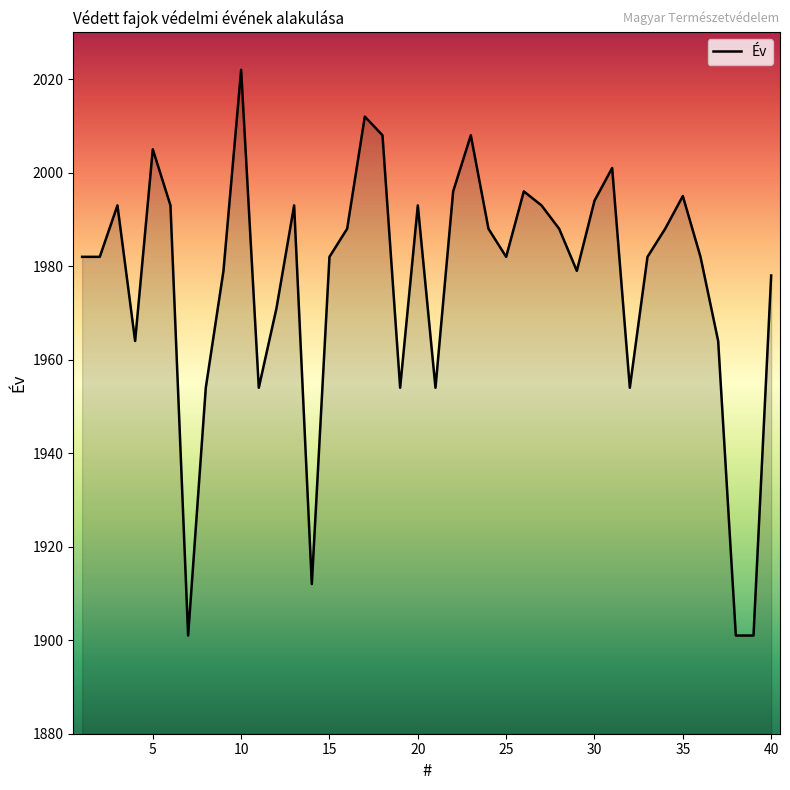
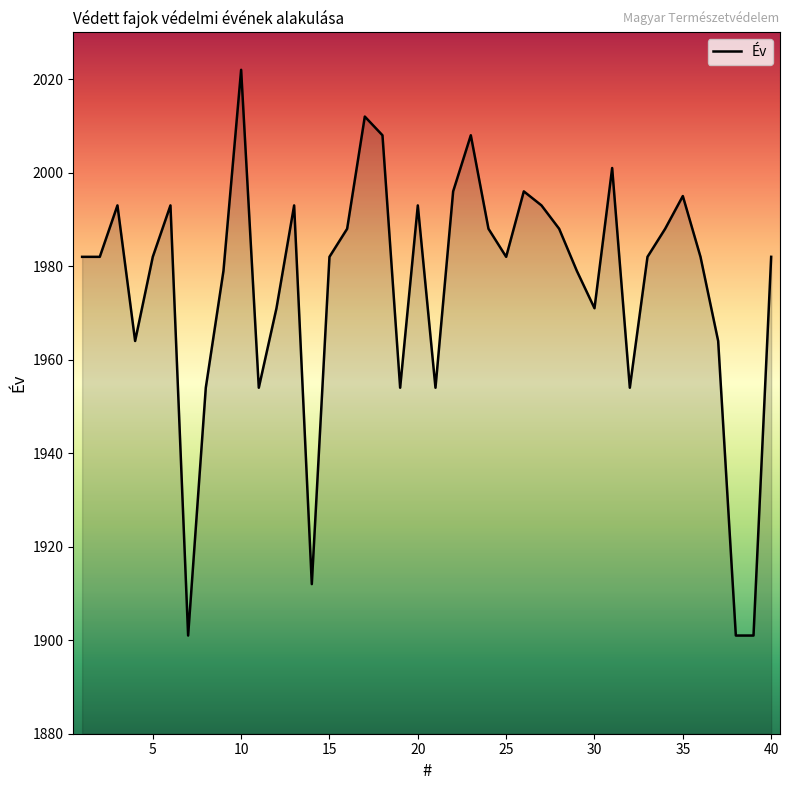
  {
-   "5": 2005,
+   "5": 1982,
    "10": 2022,
    "15": 1982,
    "20": 1993,
    "25": 1982,
-   "30": 1994,
+   "30": 1971,
    "35": 1995,
-   "40": 1978
+   "40": 1982
  }
